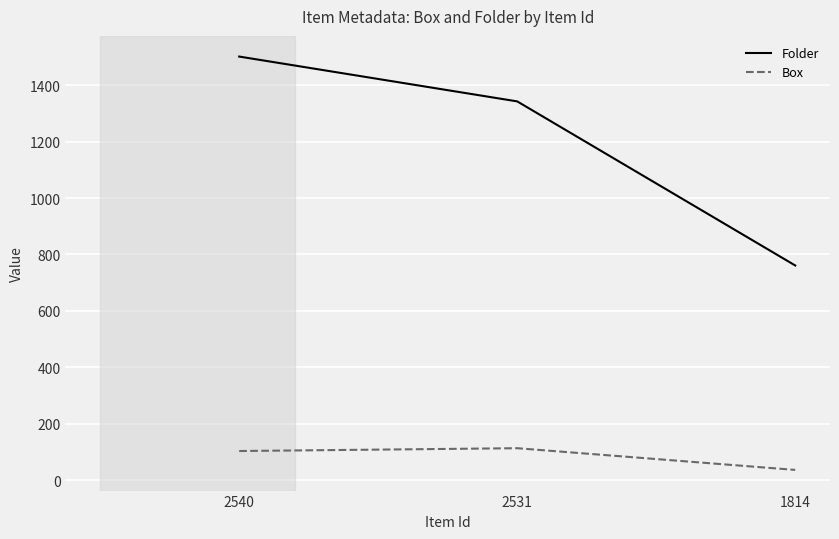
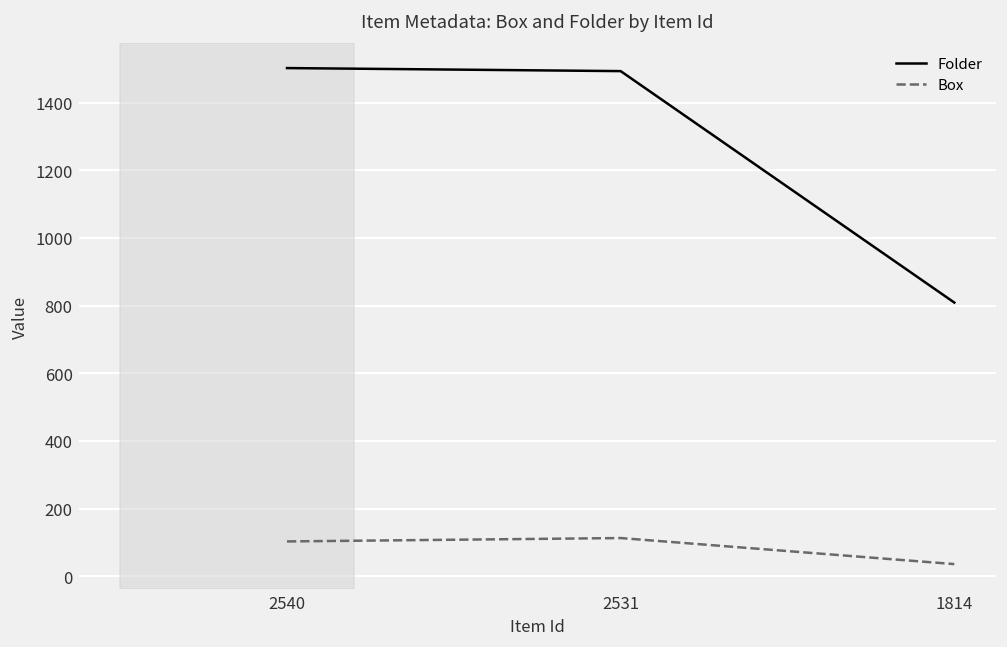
  {
    "Folder": {
      "2540": 1500,
-     "2531": 1340,
-     "1814": 760
+     "2531": 1490,
+     "1814": 810
    },
    "Box": {
      "2540": 100,
      "2531": 110,
      "1814": 40
    }
  }
